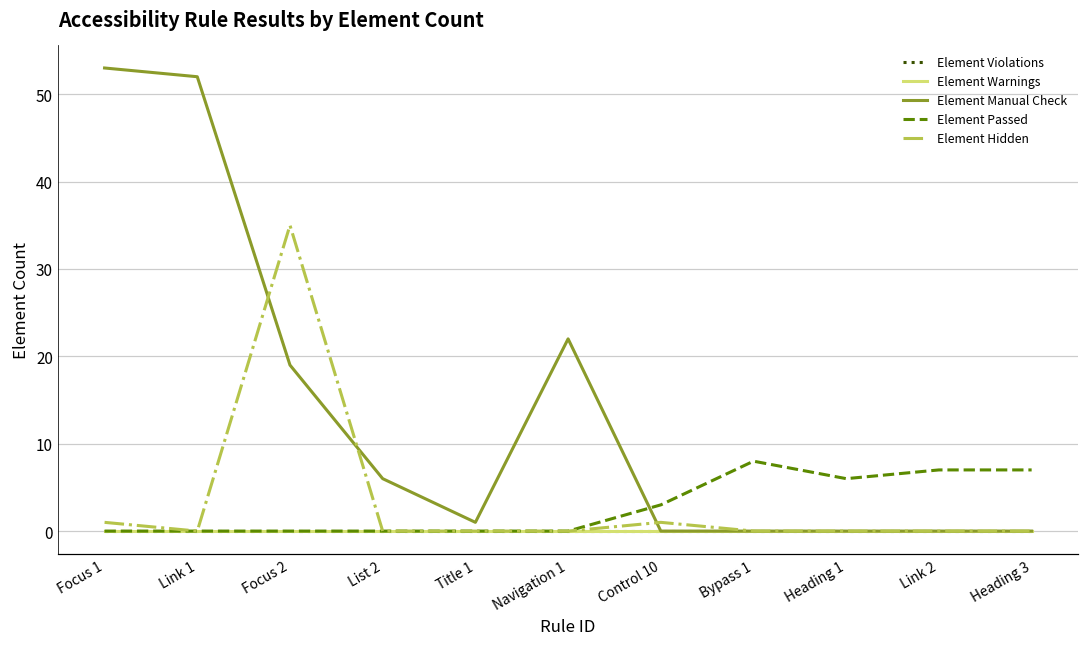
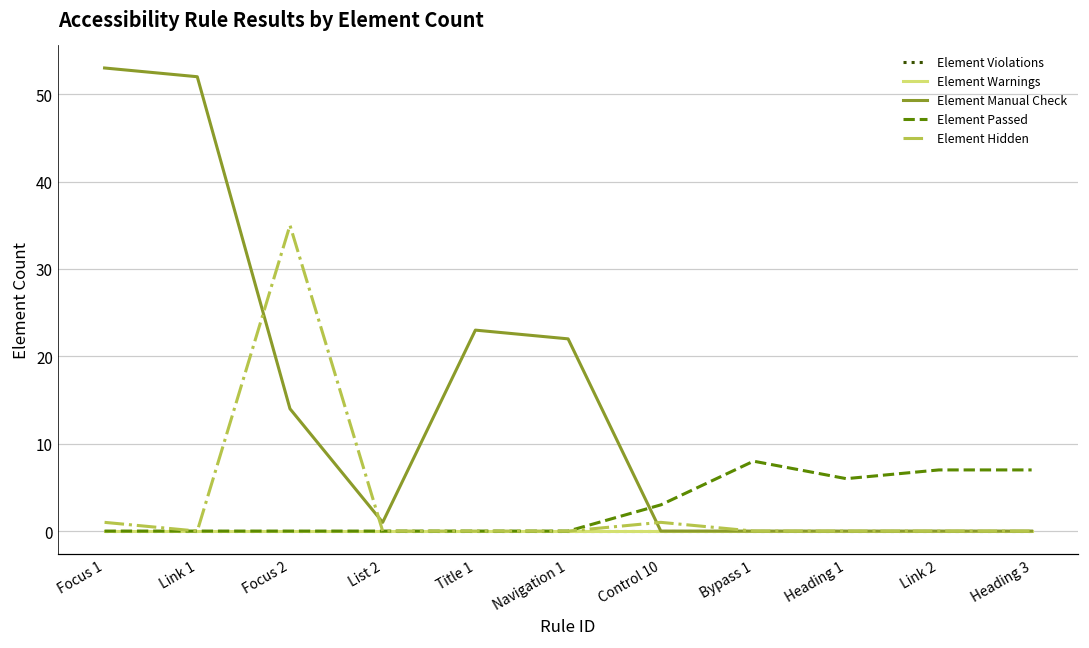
  {
    "Element Manual Check": {
      "Focus 1": 53,
      "Link 1": 52,
-     "Focus 2": 19,
-     "List 2": 6,
-     "Title 1": 1,
+     "Focus 2": 14,
+     "List 2": 1,
+     "Title 1": 23,
      "Navigation 1": 22
    },
    "Element Passed": {
      "Control 10": 3,
      "Bypass 1": 8,
      "Heading 1": 6,
      "Link 2": 7,
      "Heading 3": 7
    }
  }
